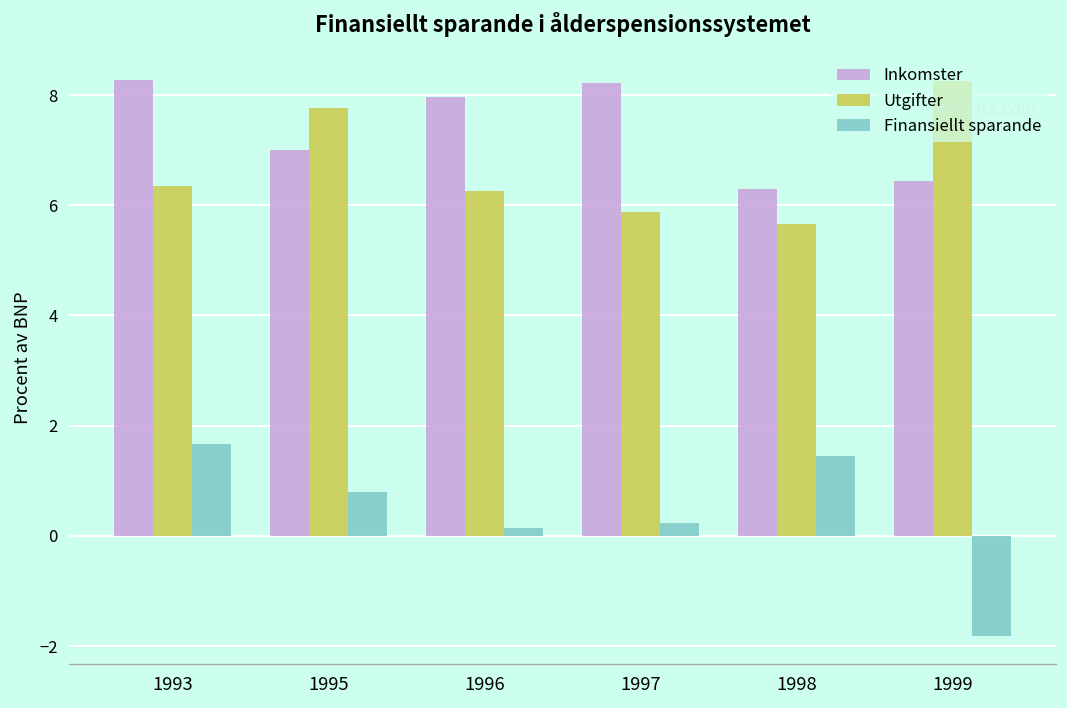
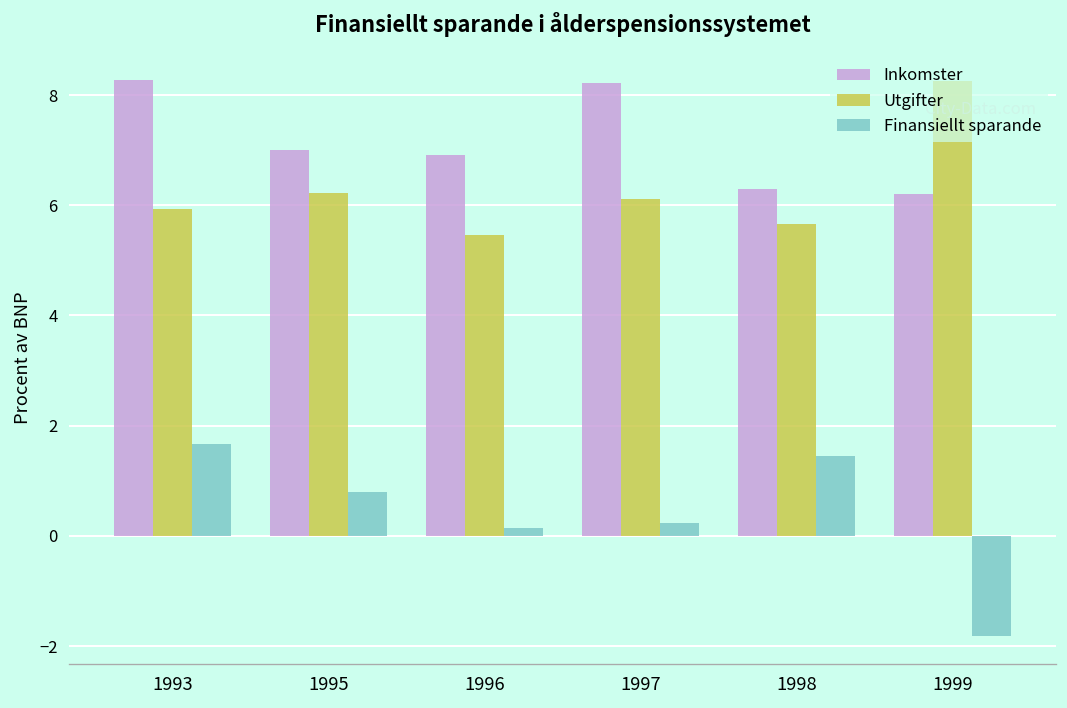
  {
    "Inkomster": {
      "1993": 8.3,
      "1995": 7.0,
-     "1996": 8.0,
+     "1996": 6.9,
      "1997": 8.2,
      "1998": 6.3,
-     "1999": 6.4
+     "1999": 6.2
    },
    "Utgifter": {
-     "1993": 6.4,
-     "1995": 7.8,
-     "1996": 6.3,
-     "1997": 5.9,
+     "1993": 5.9,
+     "1995": 6.2,
+     "1996": 5.5,
+     "1997": 6.1,
      "1998": 5.7
    },
    "Finansiellt sparande": {
      "1993": 1.7,
      "1995": 0.8,
      "1996": 0.1,
      "1997": 0.2,
      "1998": 1.4,
      "1999": -1.8
    }
  }
